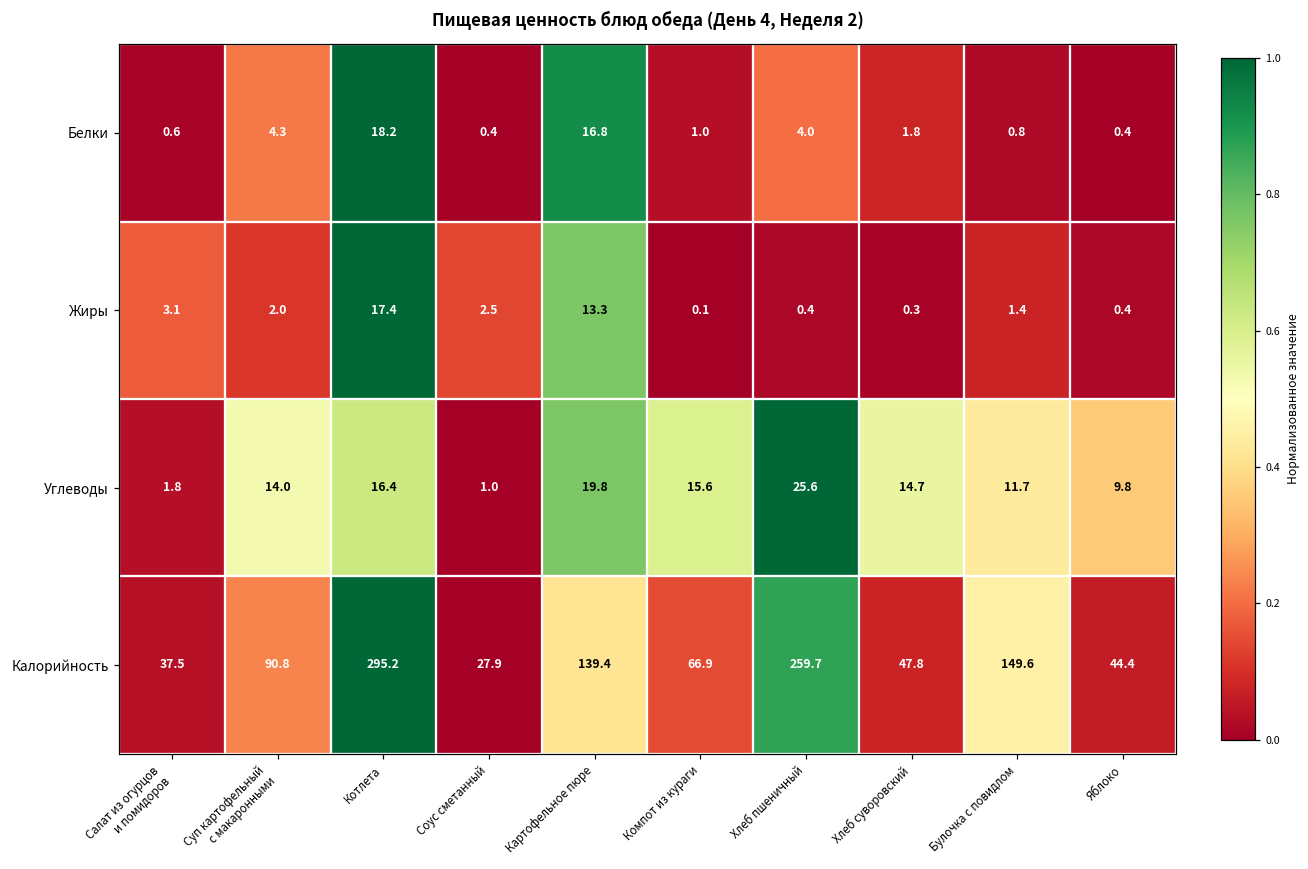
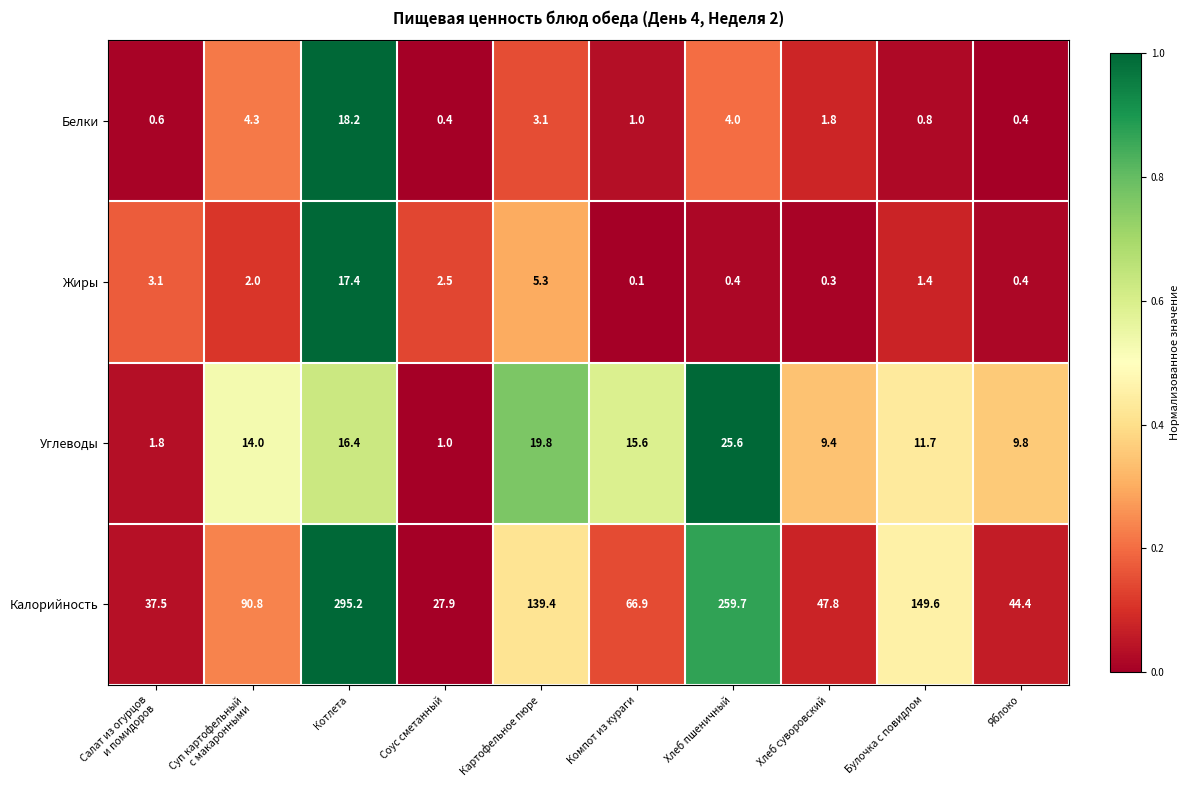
  {
    "Белки": {
      "Салат из огурцов и помидоров": 0.6,
      "Суп картофельный с макаронными": 4.3,
      "Котлета": 18.2,
      "Соус сметанный": 0.4,
-     "Картофельное пюре": 16.8,
+     "Картофельное пюре": 3.1,
      "Компот из кураги": 1.0,
      "Хлеб пшеничный": 4.0,
      "Хлеб суворовский": 1.8,
      "Булочка с повидлом": 0.8,
      "Яблоко": 0.4
    },
    "Жиры": {
      "Салат из огурцов и помидоров": 3.1,
      "Суп картофельный с макаронными": 2.0,
      "Котлета": 17.4,
      "Соус сметанный": 2.5,
-     "Картофельное пюре": 13.3,
+     "Картофельное пюре": 5.3,
      "Компот из кураги": 0.1,
      "Хлеб пшеничный": 0.4,
      "Хлеб суворовский": 0.3,
      "Булочка с повидлом": 1.4,
      "Яблоко": 0.4
    },
    "Углеводы": {
      "Салат из огурцов и помидоров": 1.8,
      "Суп картофельный с макаронными": 14.0,
      "Котлета": 16.4,
      "Соус сметанный": 1.0,
      "Картофельное пюре": 19.8,
      "Компот из кураги": 15.6,
      "Хлеб пшеничный": 25.6,
-     "Хлеб суворовский": 14.7,
+     "Хлеб суворовский": 9.4,
      "Булочка с повидлом": 11.7,
      "Яблоко": 9.8
    },
    "Калорийность": {
      "Салат из огурцов и помидоров": 37.5,
      "Суп картофельный с макаронными": 90.8,
      "Котлета": 295.2,
      "Соус сметанный": 27.9,
      "Картофельное пюре": 139.4,
      "Компот из кураги": 66.9,
      "Хлеб пшеничный": 259.7,
      "Хлеб суворовский": 47.8,
      "Булочка с повидлом": 149.6,
      "Яблоко": 44.4
    }
  }
